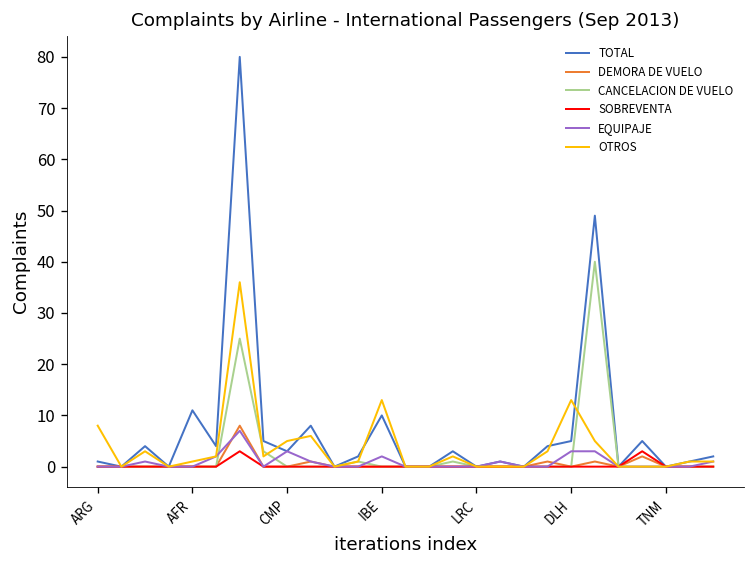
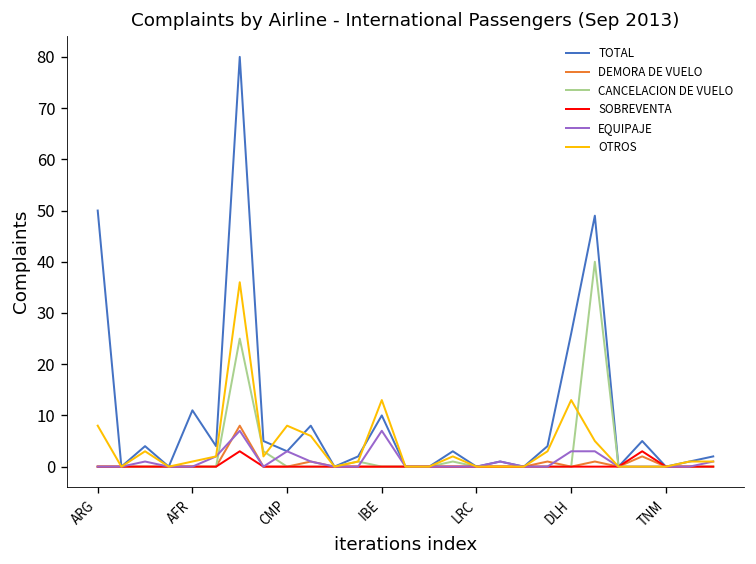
  {
    "TOTAL": {
-     "ARG": 1,
+     "ARG": 50,
      "AFR": 11,
      "IBE": 10,
-     "DLH": 5
+     "DLH": 26
    },
    "EQUIPAJE": {
-     "IBE": 2,
+     "IBE": 7,
      "DLH": 3
    },
    "OTROS": {
      "ARG": 8,
      "AFR": 1,
-     "CMP": 5,
+     "CMP": 8,
      "IBE": 13,
      "DLH": 13
    }
  }
